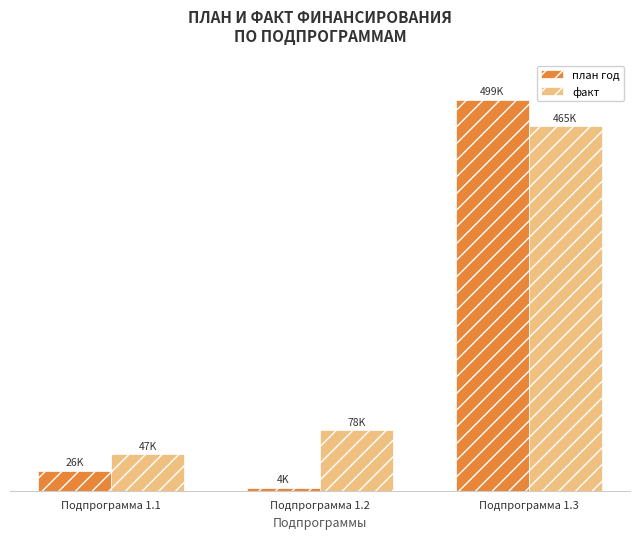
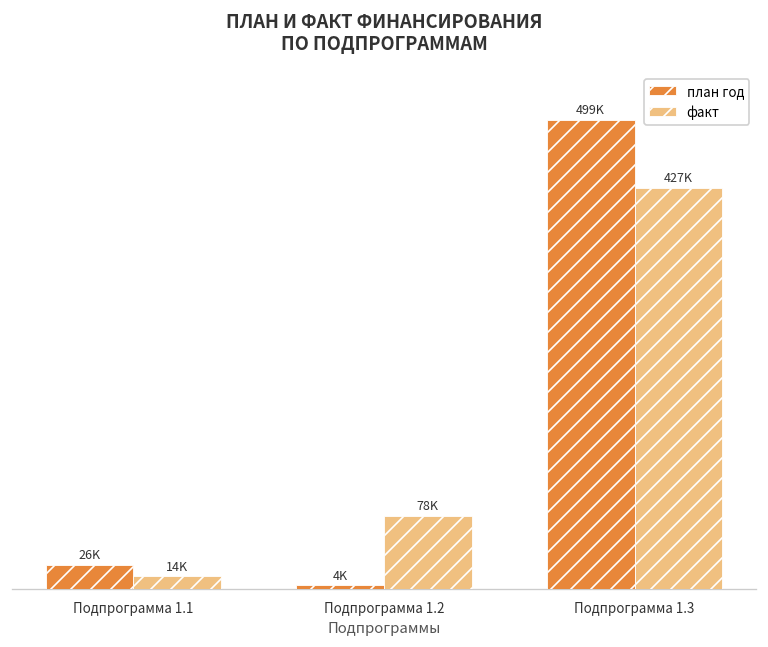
  {
    "план год": {
      "Подпрограмма 1.1": "26K",
      "Подпрограмма 1.2": "4K",
      "Подпрограмма 1.3": "499K"
    },
    "факт": {
-     "Подпрограмма 1.1": "47K",
+     "Подпрограмма 1.1": "14K",
      "Подпрограмма 1.2": "78K",
-     "Подпрограмма 1.3": "465K"
+     "Подпрограмма 1.3": "427K"
    }
  }
